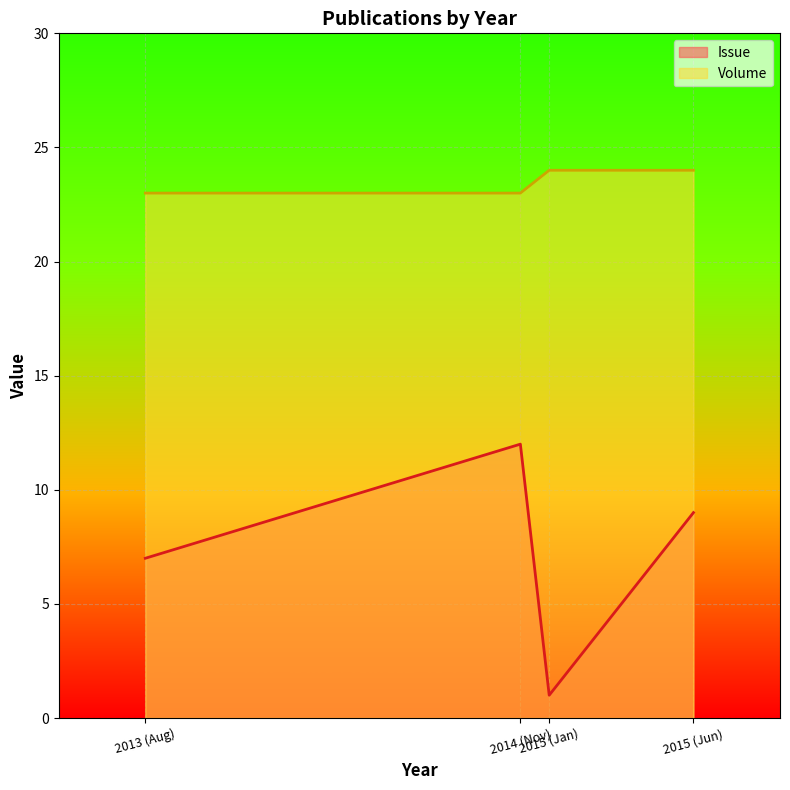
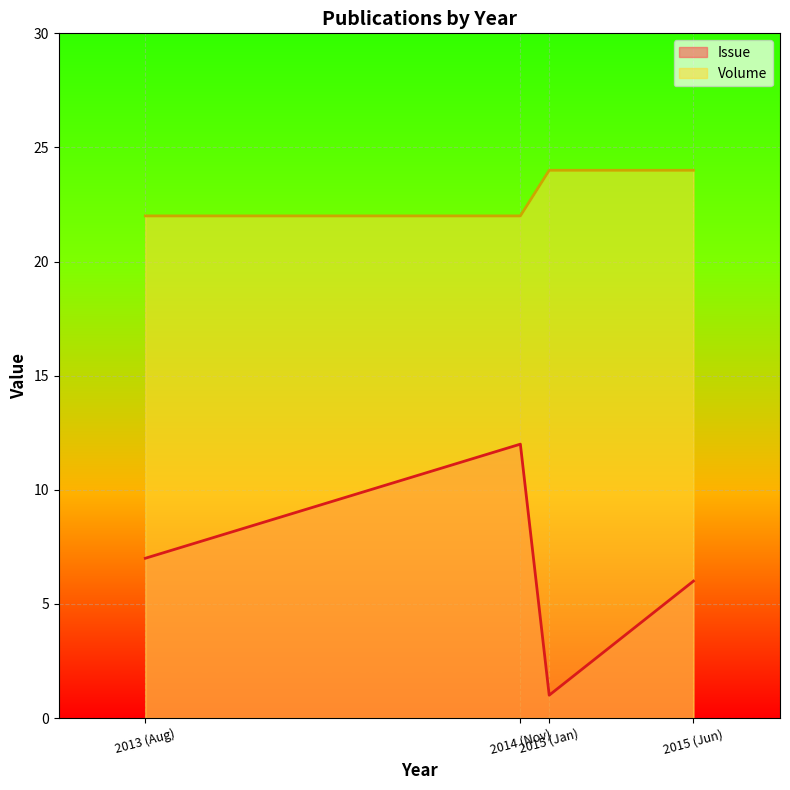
  {
    "Issue": {
      "2013 (Aug)": 7,
      "2014 (Nov)": 12,
      "2015 (Jan)": 1,
-     "2015 (Jun)": 9
+     "2015 (Jun)": 6
    },
    "Volume": {
-     "2013 (Aug)": 23,
-     "2014 (Nov)": 23,
+     "2013 (Aug)": 22,
+     "2014 (Nov)": 22,
      "2015 (Jan)": 24,
      "2015 (Jun)": 24
    }
  }
